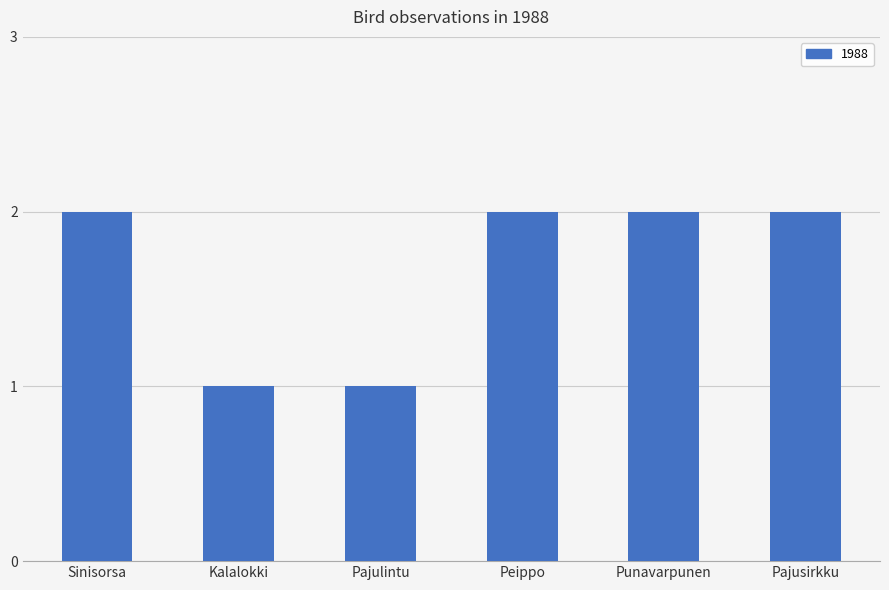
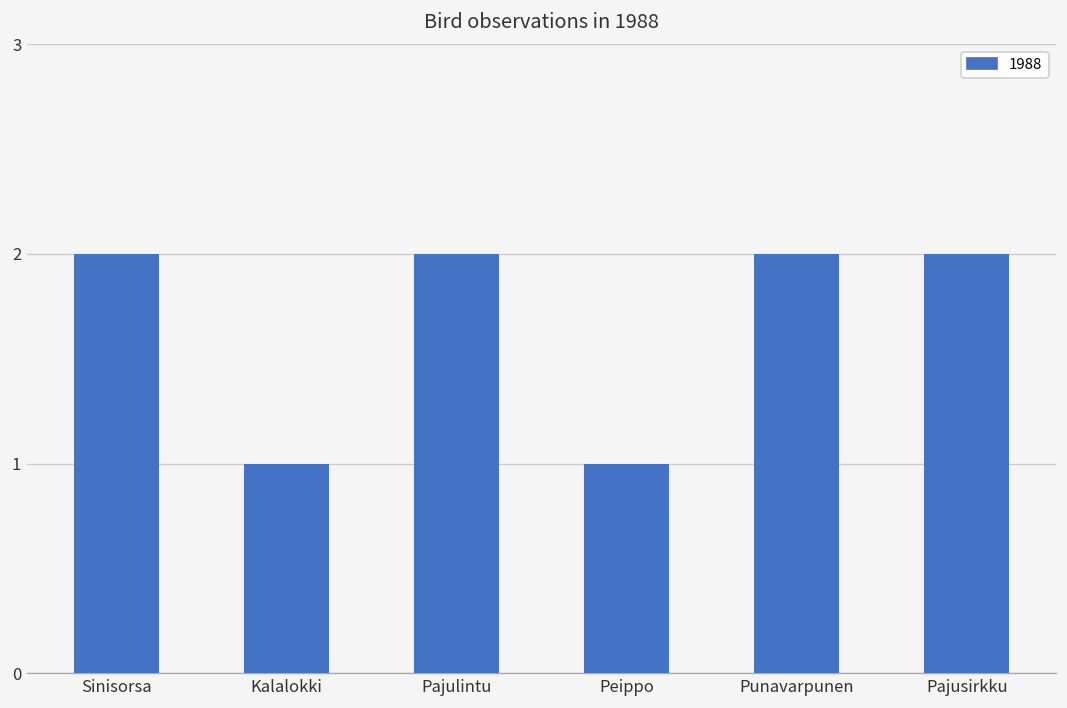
  {
    "Sinisorsa": 2,
    "Kalalokki": 1,
-   "Pajulintu": 1,
-   "Peippo": 2,
+   "Pajulintu": 2,
+   "Peippo": 1,
    "Punavarpunen": 2,
    "Pajusirkku": 2
  }
